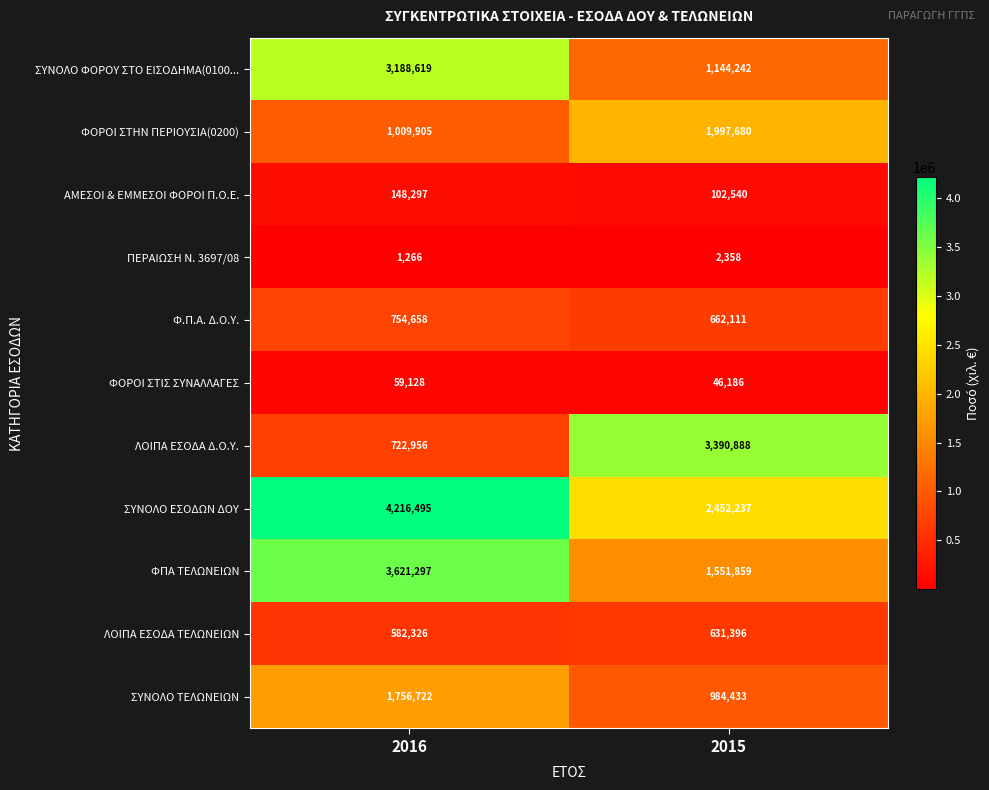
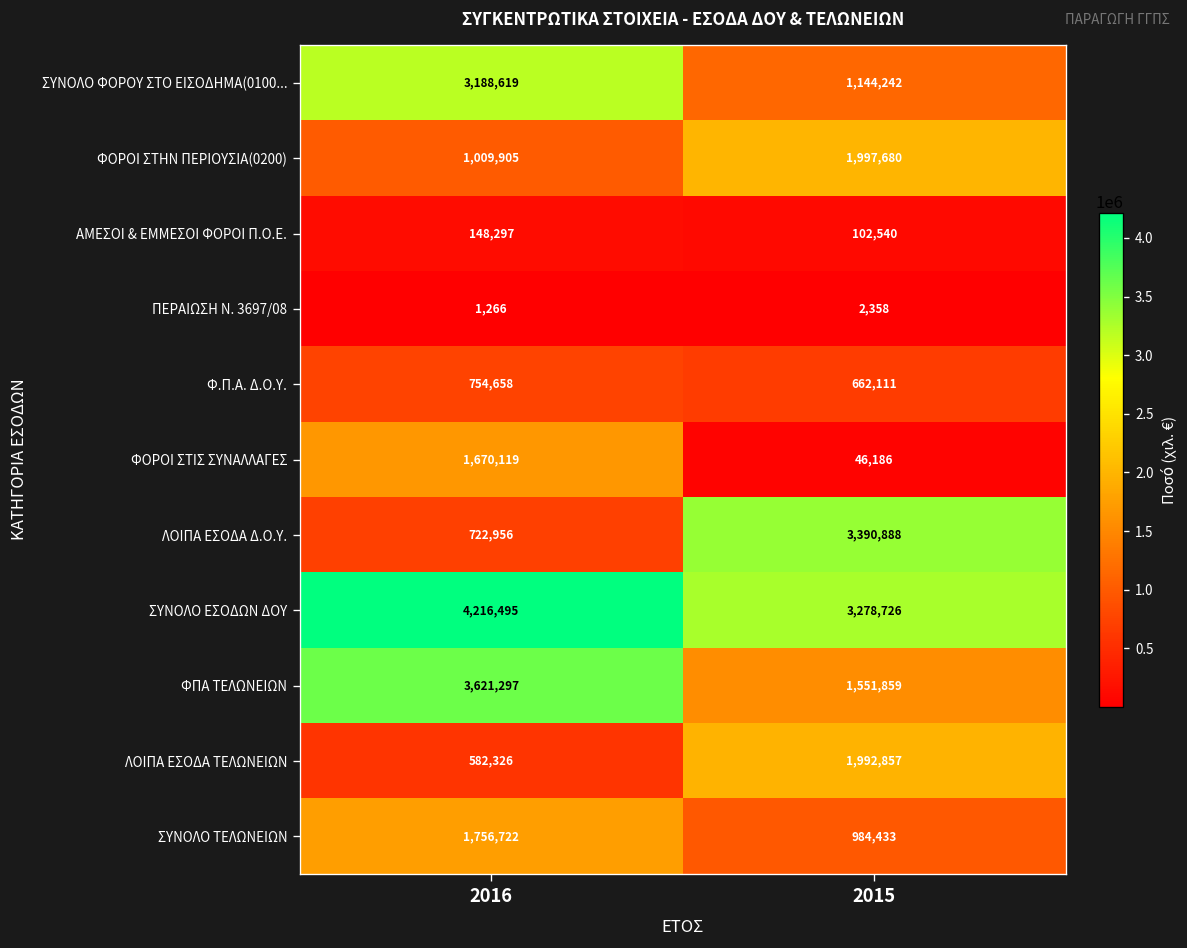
  {
    "ΣΥΝΟΛΟ ΦΟΡΟΥ ΣΤΟ ΕΙΣΟΔΗΜΑ(0100...": {
      "2016": "3,188,619",
      "2015": "1,144,242"
    },
    "ΦΟΡΟΙ ΣΤΗΝ ΠΕΡΙΟΥΣΙΑ(0200)": {
      "2016": "1,009,905",
      "2015": "1,997,680"
    },
    "ΑΜΕΣΟΙ & ΕΜΜΕΣΟΙ ΦΟΡΟΙ Π.Ο.Ε.": {
      "2016": "148,297",
      "2015": "102,540"
    },
    "ΠΕΡΑΙΩΣΗ Ν. 3697/08": {
      "2016": "1,266",
      "2015": "2,358"
    },
    "Φ.Π.Α. Δ.Ο.Υ.": {
      "2016": "754,658",
      "2015": "662,111"
    },
    "ΦΟΡΟΙ ΣΤΙΣ ΣΥΝΑΛΛΑΓΕΣ": {
-     "2016": "59,128",
+     "2016": "1,670,119",
      "2015": "46,186"
    },
    "ΛΟΙΠΑ ΕΣΟΔΑ Δ.Ο.Υ.": {
      "2016": "722,956",
      "2015": "3,390,888"
    },
    "ΣΥΝΟΛΟ ΕΣΟΔΩΝ ΔΟΥ": {
      "2016": "4,216,495",
-     "2015": "2,452,237"
+     "2015": "3,278,726"
    },
    "ΦΠΑ ΤΕΛΩΝΕΙΩΝ": {
      "2016": "3,621,297",
      "2015": "1,551,859"
    },
    "ΛΟΙΠΑ ΕΣΟΔΑ ΤΕΛΩΝΕΙΩΝ": {
      "2016": "582,326",
-     "2015": "631,396"
+     "2015": "1,992,857"
    },
    "ΣΥΝΟΛΟ ΤΕΛΩΝΕΙΩΝ": {
      "2016": "1,756,722",
      "2015": "984,433"
    }
  }
